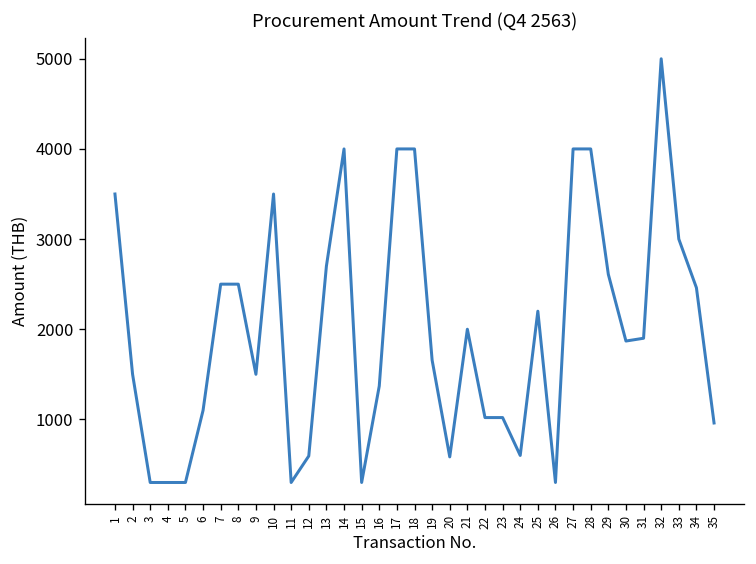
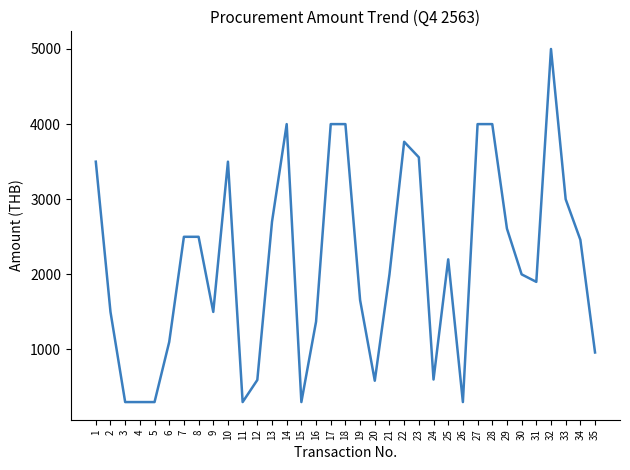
  {
    "1": 3500,
    "2": 1500,
    "3": 300,
    "4": 300,
    "5": 300,
    "6": 1100,
    "7": 2500,
    "8": 2500,
    "9": 1500,
    "10": 3500,
    "11": 300,
    "12": 600,
    "13": 2700,
    "14": 4000,
    "15": 300,
    "16": 1400,
    "17": 4000,
    "18": 4000,
    "19": 1700,
    "20": 600,
    "21": 2000,
-   "22": 1000,
-   "23": 1000,
+   "22": 3800,
+   "23": 3600,
    "24": 600,
    "25": 2200,
    "26": 300,
    "27": 4000,
    "28": 4000,
    "29": 2600,
-   "30": 1900,
+   "30": 2000,
    "31": 1900,
    "32": 5000,
    "33": 3000,
    "34": 2500,
    "35": 1000
  }
